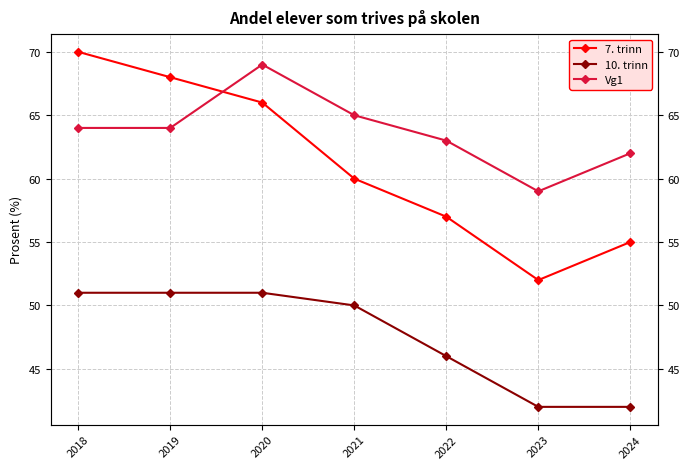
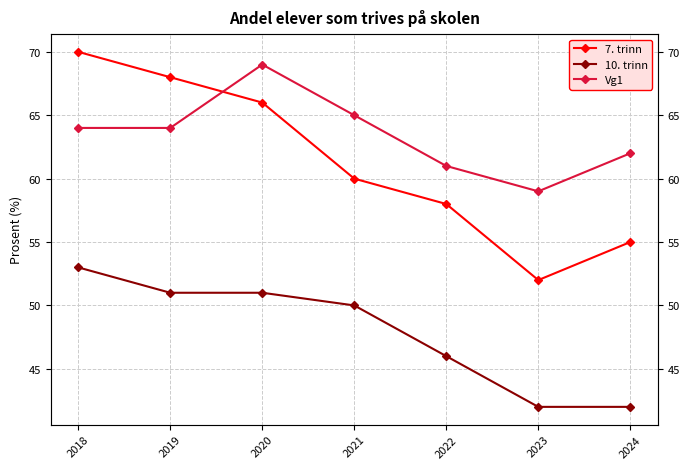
  {
    "7. trinn": {
      "2018": 70,
      "2019": 68,
      "2020": 66,
      "2021": 60,
-     "2022": 57,
+     "2022": 58,
      "2023": 52,
      "2024": 55
    },
    "10. trinn": {
-     "2018": 51,
+     "2018": 53,
      "2019": 51,
      "2020": 51,
      "2021": 50,
      "2022": 46,
      "2023": 42,
      "2024": 42
    },
    "Vg1": {
      "2018": 64,
      "2019": 64,
      "2020": 69,
      "2021": 65,
-     "2022": 63,
+     "2022": 61,
      "2023": 59,
      "2024": 62
    }
  }
